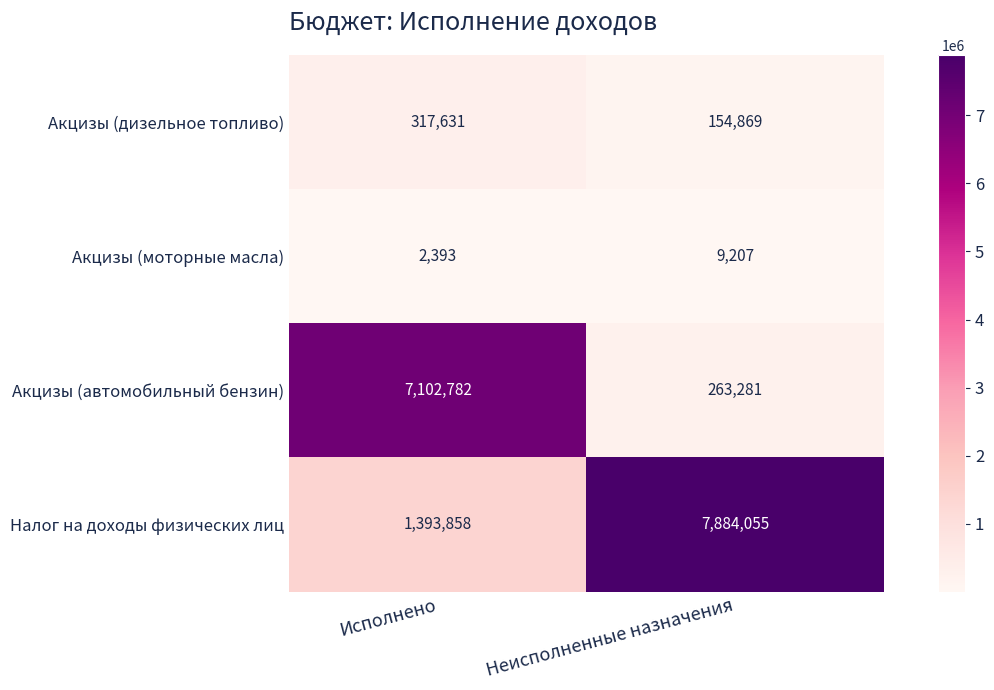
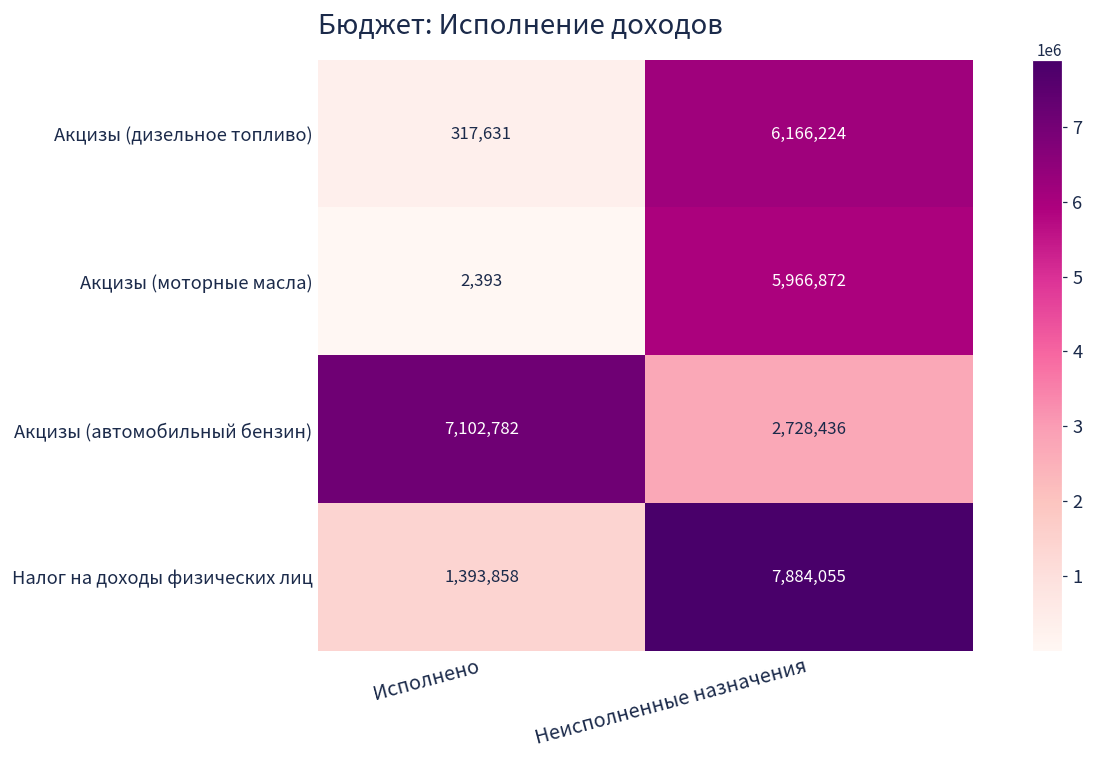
  {
    "Акцизы (дизельное топливо)": {
      "Исполнено": "317,631",
-     "Неисполненные назначения": "154,869"
+     "Неисполненные назначения": "6,166,224"
    },
    "Акцизы (моторные масла)": {
      "Исполнено": "2,393",
-     "Неисполненные назначения": "9,207"
+     "Неисполненные назначения": "5,966,872"
    },
    "Акцизы (автомобильный бензин)": {
      "Исполнено": "7,102,782",
-     "Неисполненные назначения": "263,281"
+     "Неисполненные назначения": "2,728,436"
    },
    "Налог на доходы физических лиц": {
      "Исполнено": "1,393,858",
      "Неисполненные назначения": "7,884,055"
    }
  }
